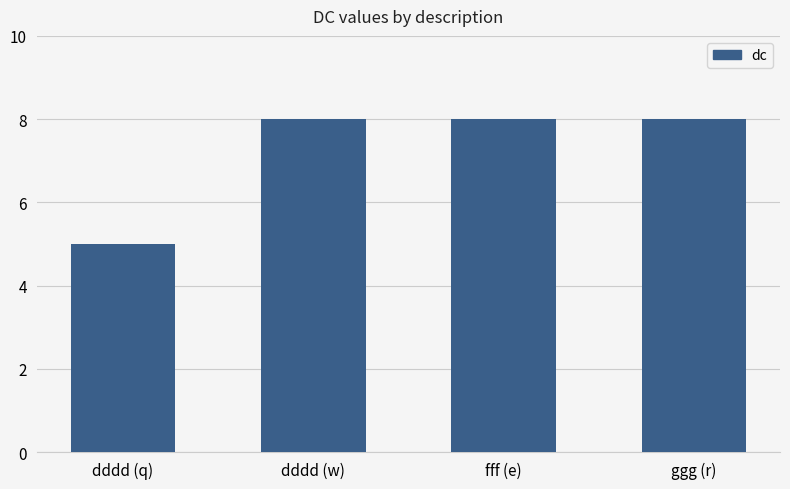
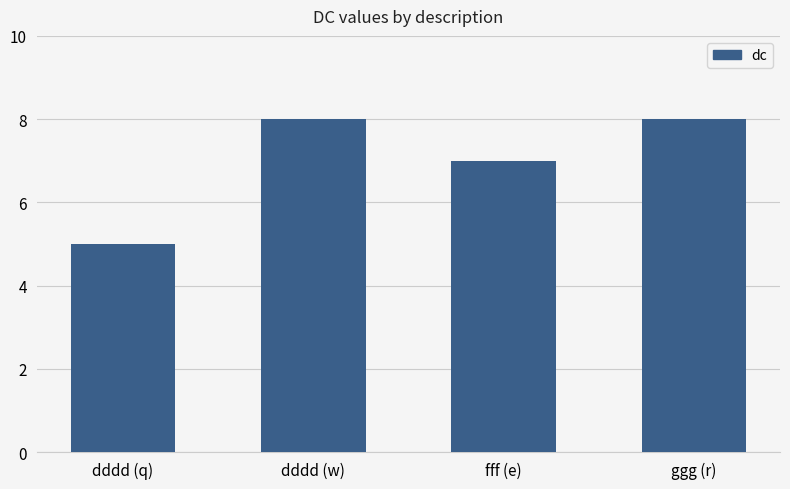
  {
    "dddd (q)": 5,
    "dddd (w)": 8,
-   "fff (e)": 8,
+   "fff (e)": 7,
    "ggg (r)": 8
  }
